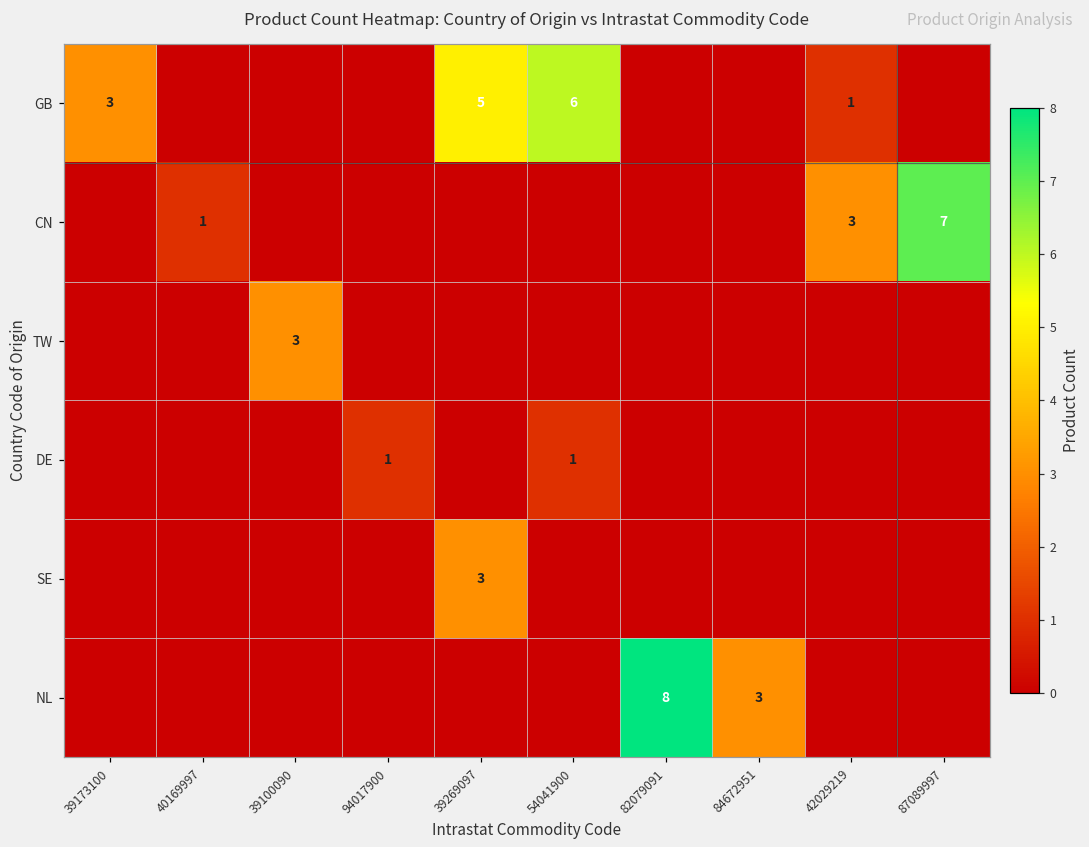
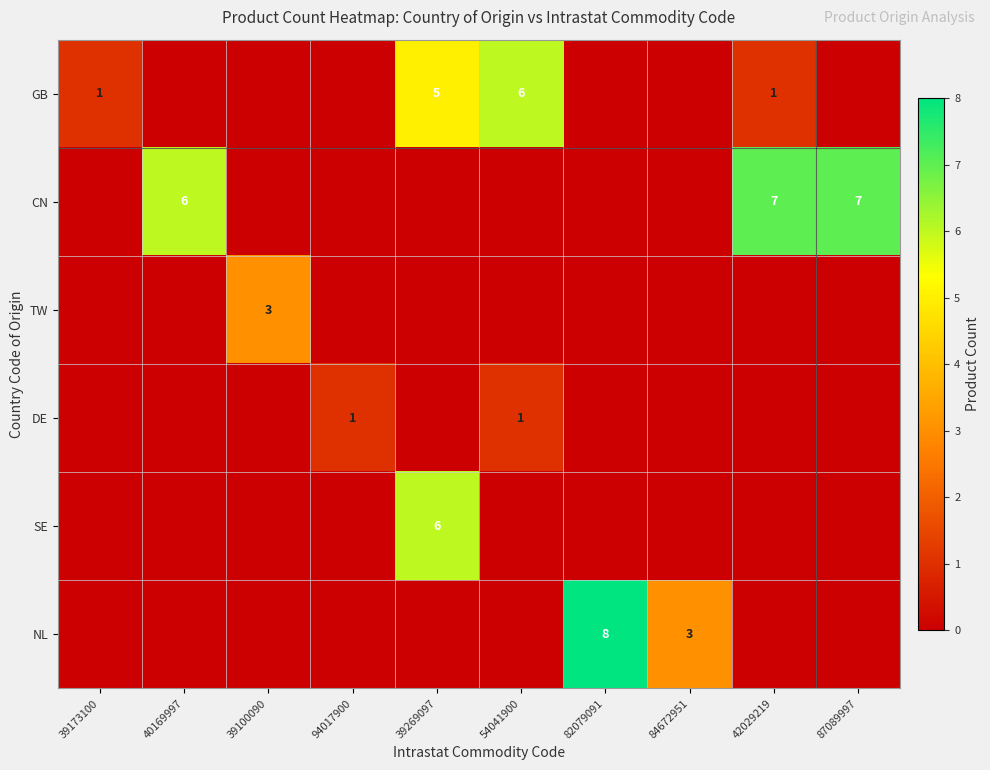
  {
    "GB": {
-     "39173100": 3,
+     "39173100": 1,
      "39269097": 5,
      "54041900": 6,
      "42029219": 1
    },
    "CN": {
-     "40169997": 1,
-     "42029219": 3,
+     "40169997": 6,
+     "42029219": 7,
      "87089997": 7
    },
    "TW": {
      "39100090": 3
    },
    "DE": {
      "94017900": 1,
      "54041900": 1
    },
    "SE": {
-     "39269097": 3
+     "39269097": 6
    },
    "NL": {
      "82079091": 8,
      "84672951": 3
    }
  }
